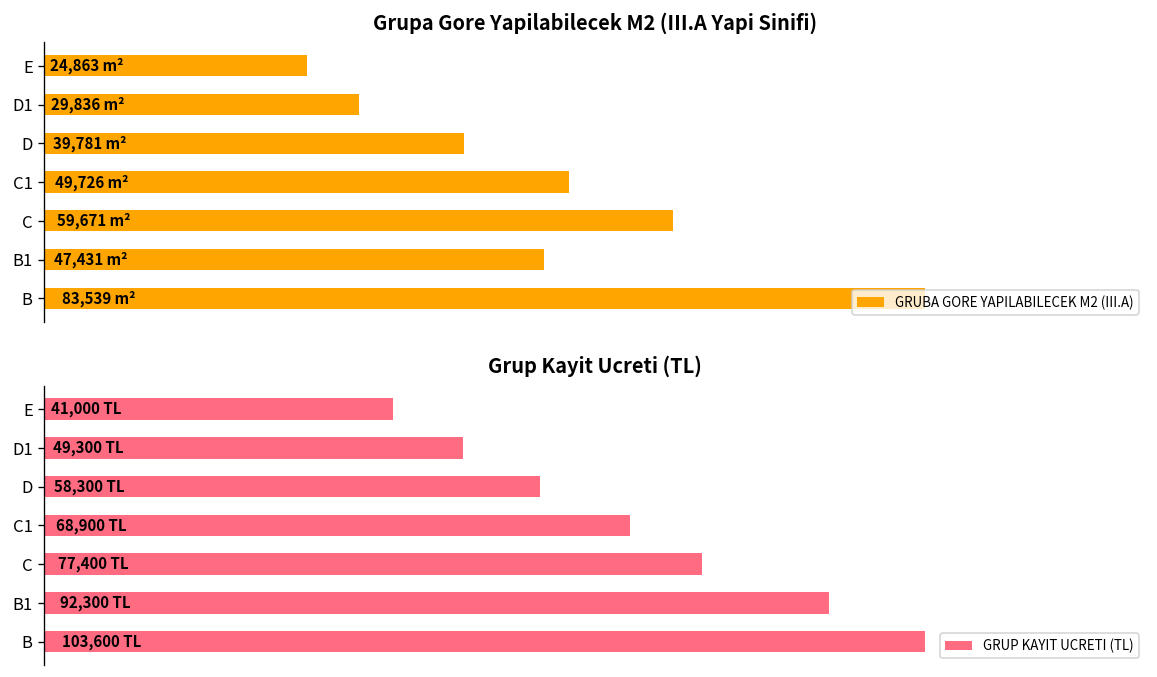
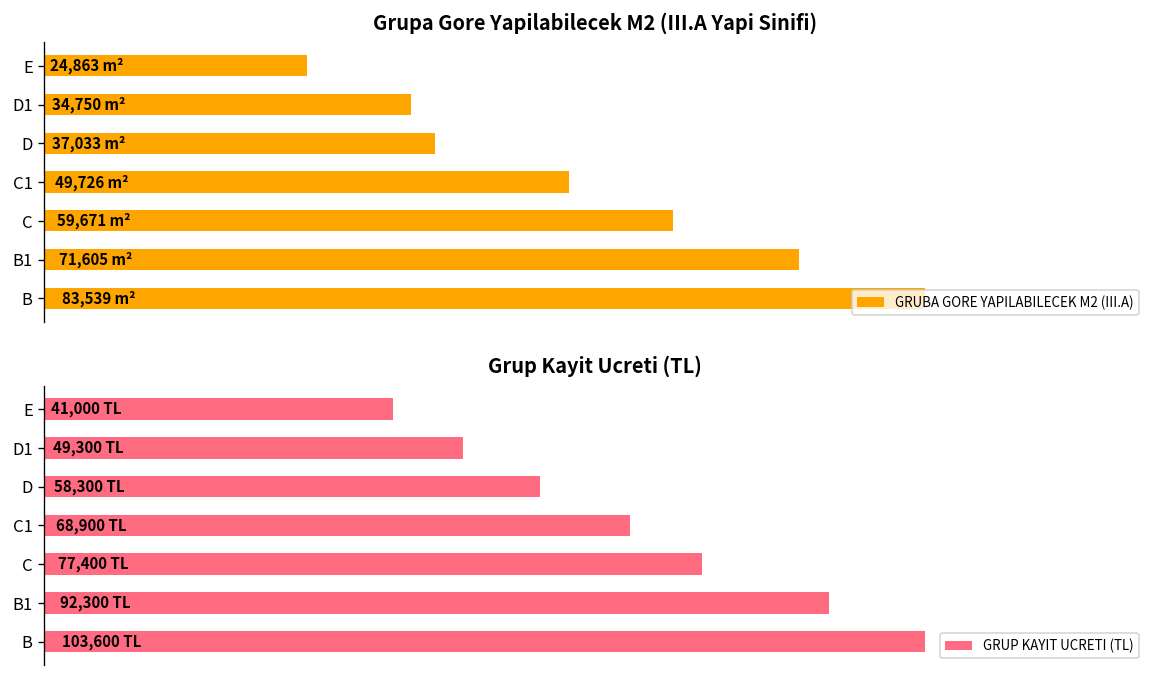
  {
    "Grupa Gore Yapilabilecek M2 (III.A Yapi Sinifi)": {
      "E": "24,863",
-     "D1": "29,836",
-     "D": "39,781",
+     "D1": "34,750",
+     "D": "37,033",
      "C1": "49,726",
      "C": "59,671",
-     "B1": "47,431"
+     "B1": "71,605"
    },
    "Grup Kayit Ucreti (TL)": {
      "E": "41,000",
      "D1": "49,300",
      "D": "58,300",
      "C1": "68,900",
      "C": "77,400",
      "B1": "92,300",
      "B": "103,600"
    }
  }
